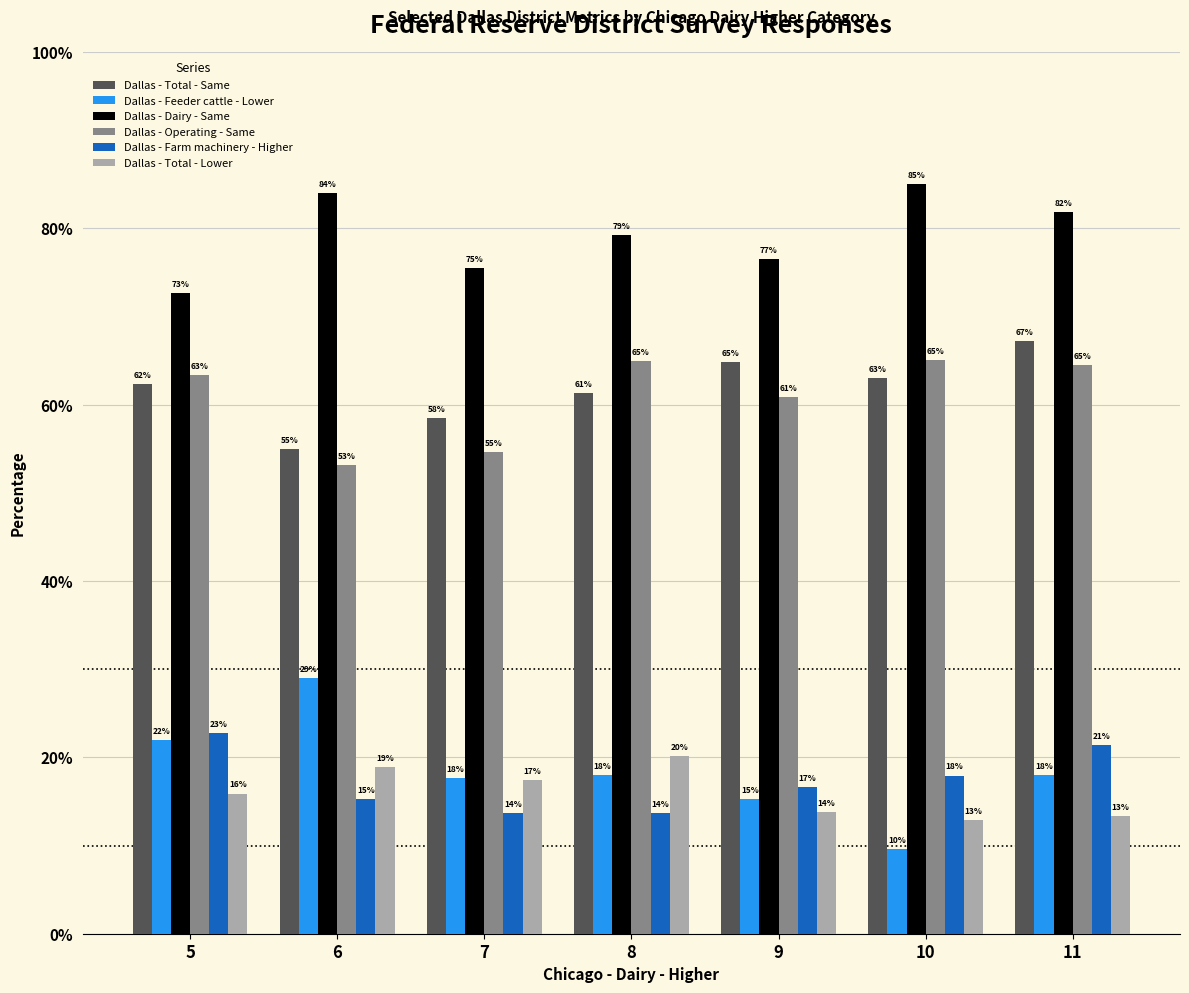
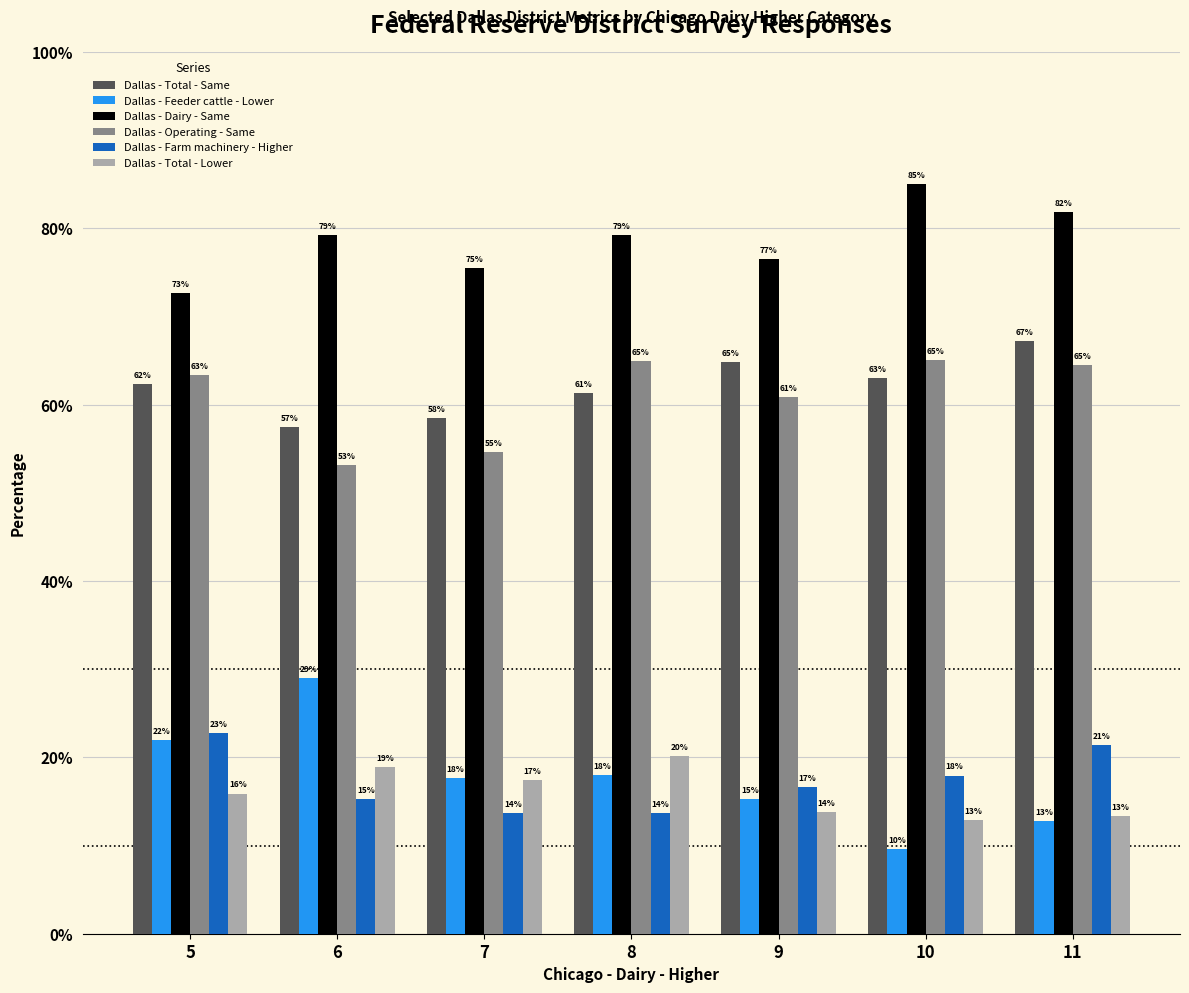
  {
    "Dallas - Total - Same": {
      "5": "62%",
-     "6": "55%",
+     "6": "57%",
      "7": "58%",
      "8": "61%",
      "9": "65%",
      "10": "63%",
      "11": "67%"
    },
    "Dallas - Feeder cattle - Lower": {
      "5": "22%",
      "6": "29%",
      "7": "18%",
      "8": "18%",
      "9": "15%",
      "10": "10%",
-     "11": "18%"
+     "11": "13%"
    },
    "Dallas - Dairy - Same": {
      "5": "73%",
-     "6": "84%",
+     "6": "79%",
      "7": "75%",
      "8": "79%",
      "9": "77%",
      "10": "85%",
      "11": "82%"
    },
    "Dallas - Farm machinery - Higher": {
      "5": "23%",
      "6": "15%",
      "7": "14%",
      "8": "14%",
      "9": "17%",
      "10": "18%",
      "11": "21%"
    }
  }
